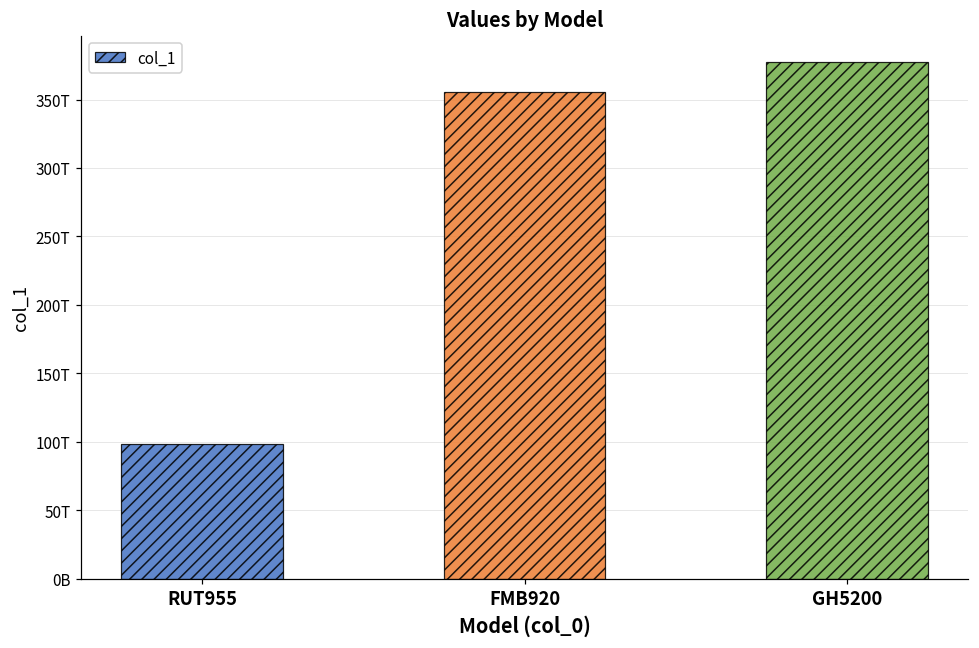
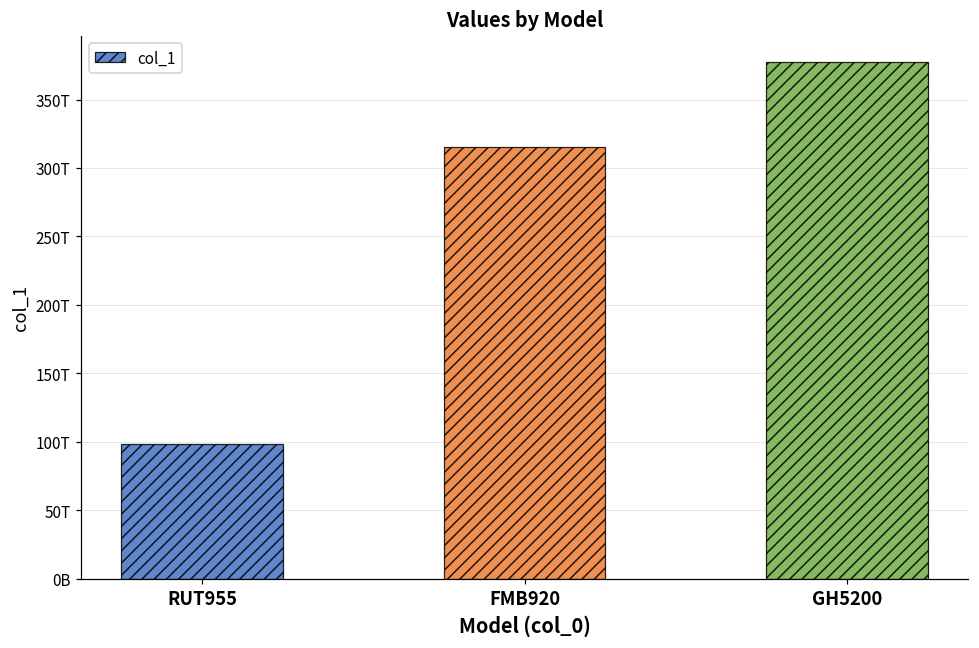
  {
    "RUT955": "98T",
-   "FMB920": "356T",
+   "FMB920": "316T",
    "GH5200": "378T"
  }
